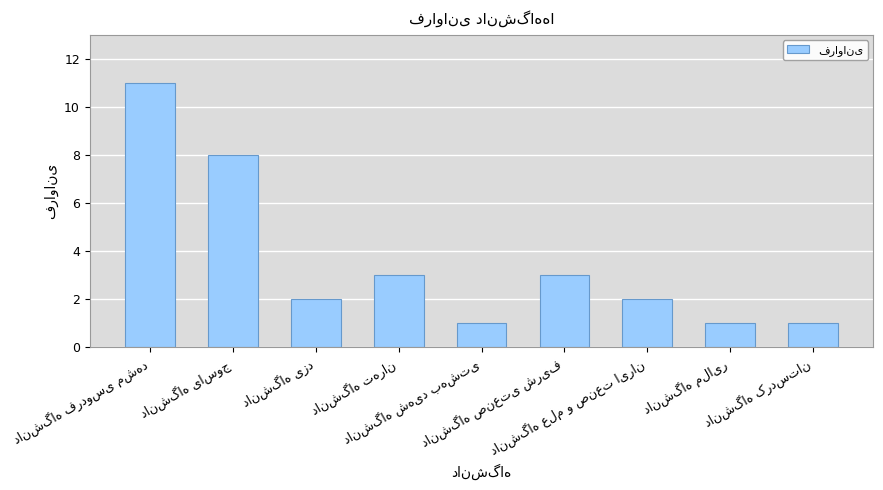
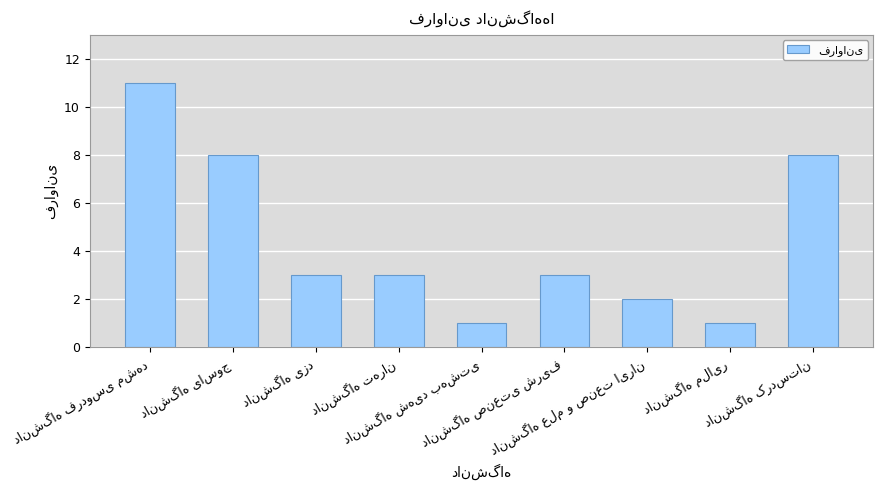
  {
    "دانشگاه فردوسی مشهد": 11,
    "دانشگاه یاسوج": 8,
-   "دانشگاه یزد": 2,
+   "دانشگاه یزد": 3,
    "دانشگاه تهران": 3,
    "دانشگاه شهید بهشتی": 1,
    "دانشگاه صنعتی شریف": 3,
    "دانشگاه علم و صنعت ایران": 2,
    "دانشگاه ملایر": 1,
-   "دانشگاه کردستان": 1
+   "دانشگاه کردستان": 8
  }
